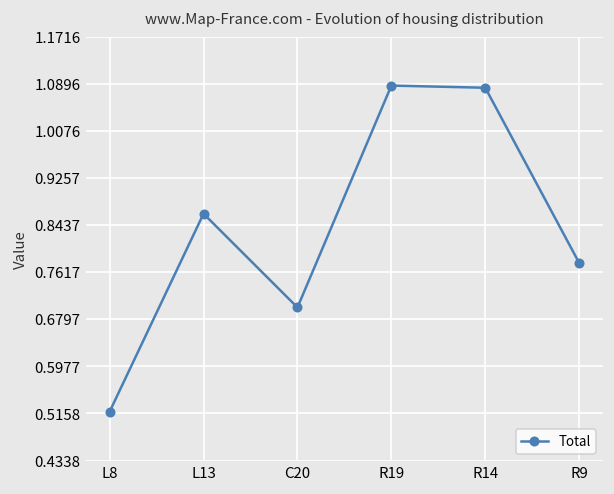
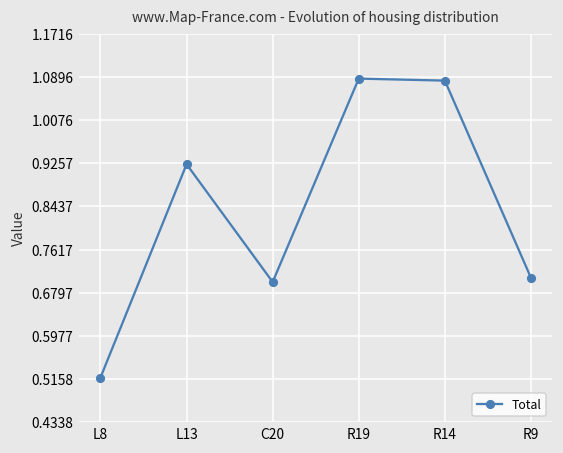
  {
    "L8": 0.52,
-   "L13": 0.86,
+   "L13": 0.92,
    "C20": 0.70,
    "R19": 1.09,
    "R14": 1.08,
-   "R9": 0.78
+   "R9": 0.71
  }
